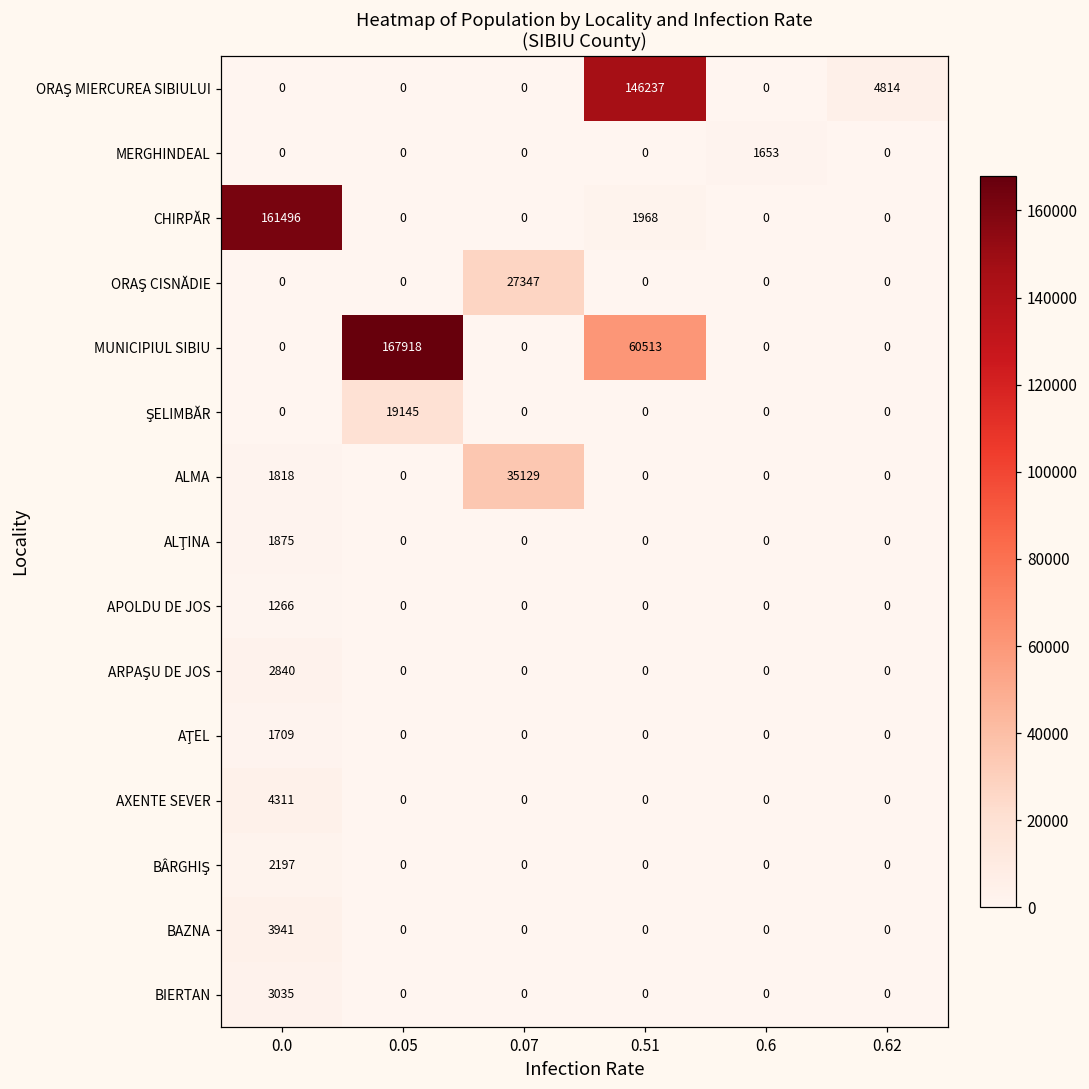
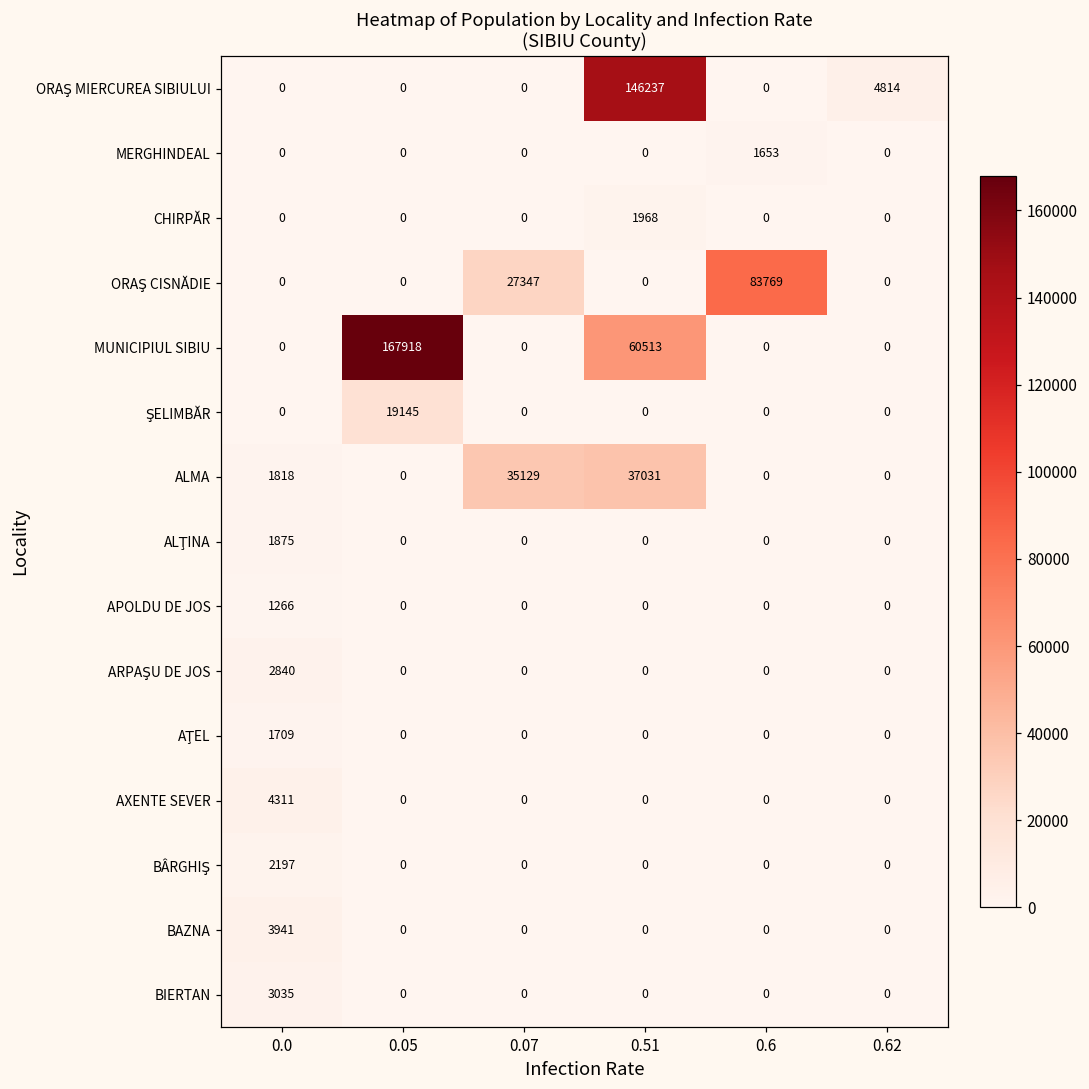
  {
    "ORAŞ MIERCUREA SIBIULUI": {
      "0.0": 0,
      "0.05": 0,
      "0.07": 0,
      "0.51": 146237,
      "0.6": 0,
      "0.62": 4814
    },
    "MERGHINDEAL": {
      "0.0": 0,
      "0.05": 0,
      "0.07": 0,
      "0.51": 0,
      "0.6": 1653,
      "0.62": 0
    },
    "CHIRPĂR": {
-     "0.0": 161496,
+     "0.0": 0,
      "0.05": 0,
      "0.07": 0,
      "0.51": 1968,
      "0.6": 0,
      "0.62": 0
    },
    "ORAŞ CISNĂDIE": {
      "0.0": 0,
      "0.05": 0,
      "0.07": 27347,
      "0.51": 0,
-     "0.6": 0,
+     "0.6": 83769,
      "0.62": 0
    },
    "MUNICIPIUL SIBIU": {
      "0.0": 0,
      "0.05": 167918,
      "0.07": 0,
      "0.51": 60513,
      "0.6": 0,
      "0.62": 0
    },
    "ŞELIMBĂR": {
      "0.0": 0,
      "0.05": 19145,
      "0.07": 0,
      "0.51": 0,
      "0.6": 0,
      "0.62": 0
    },
    "ALMA": {
      "0.0": 1818,
      "0.05": 0,
      "0.07": 35129,
-     "0.51": 0,
+     "0.51": 37031,
      "0.6": 0,
      "0.62": 0
    },
    "ALŢINA": {
      "0.0": 1875,
      "0.05": 0,
      "0.07": 0,
      "0.51": 0,
      "0.6": 0,
      "0.62": 0
    },
    "APOLDU DE JOS": {
      "0.0": 1266,
      "0.05": 0,
      "0.07": 0,
      "0.51": 0,
      "0.6": 0,
      "0.62": 0
    },
    "ARPAŞU DE JOS": {
      "0.0": 2840,
      "0.05": 0,
      "0.07": 0,
      "0.51": 0,
      "0.6": 0,
      "0.62": 0
    },
    "AŢEL": {
      "0.0": 1709,
      "0.05": 0,
      "0.07": 0,
      "0.51": 0,
      "0.6": 0,
      "0.62": 0
    },
    "AXENTE SEVER": {
      "0.0": 4311,
      "0.05": 0,
      "0.07": 0,
      "0.51": 0,
      "0.6": 0,
      "0.62": 0
    },
    "BÂRGHIŞ": {
      "0.0": 2197,
      "0.05": 0,
      "0.07": 0,
      "0.51": 0,
      "0.6": 0,
      "0.62": 0
    },
    "BAZNA": {
      "0.0": 3941,
      "0.05": 0,
      "0.07": 0,
      "0.51": 0,
      "0.6": 0,
      "0.62": 0
    },
    "BIERTAN": {
      "0.0": 3035,
      "0.05": 0,
      "0.07": 0,
      "0.51": 0,
      "0.6": 0,
      "0.62": 0
    }
  }
